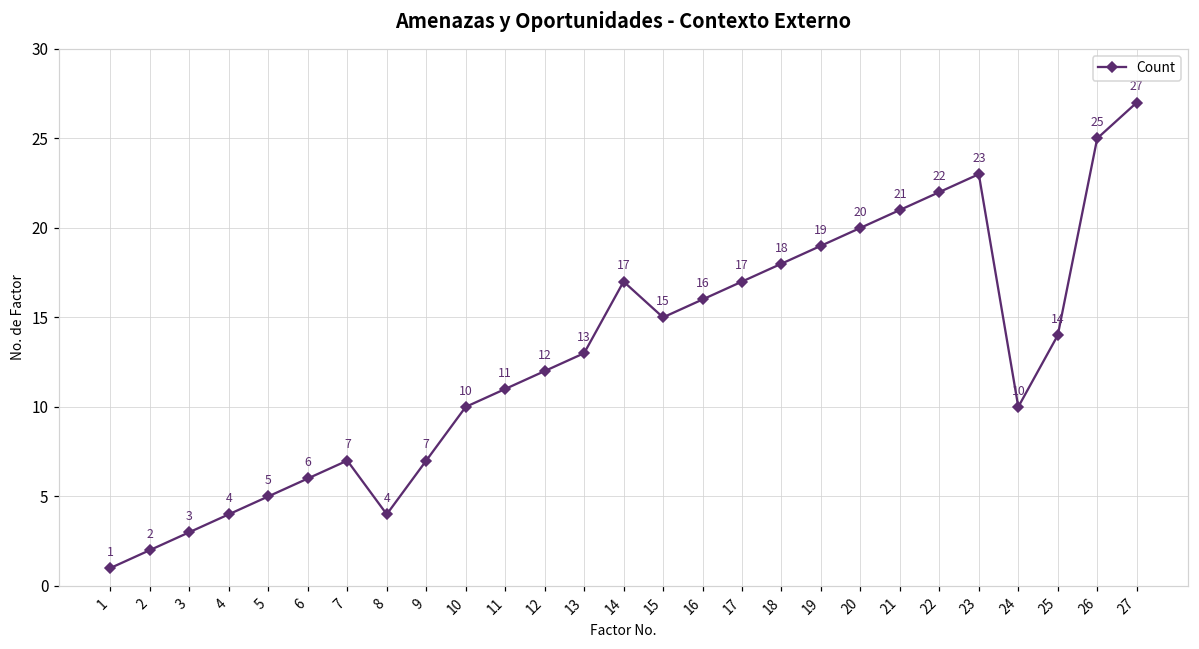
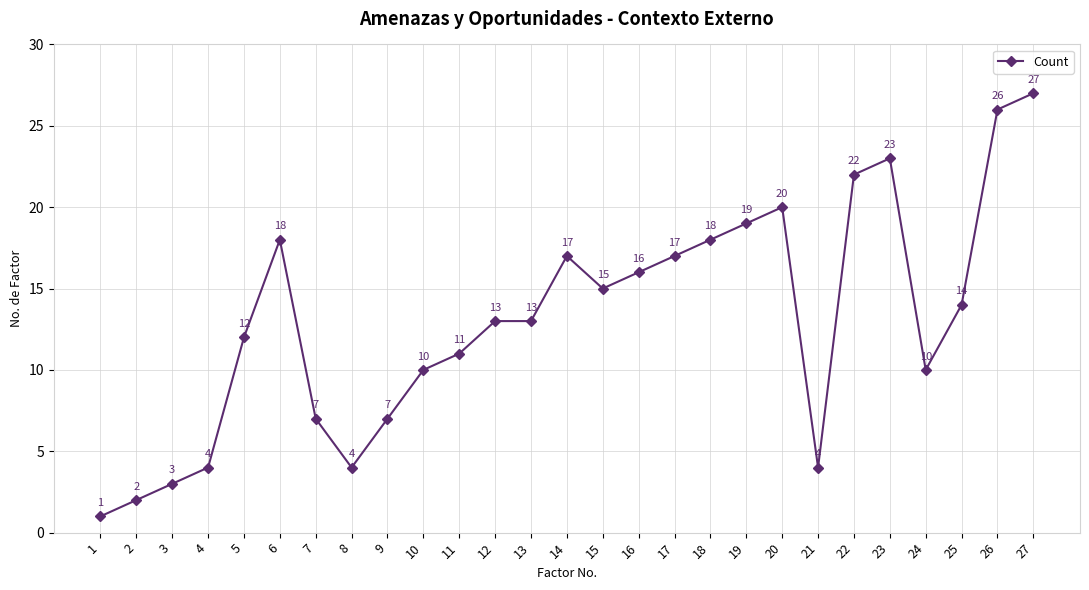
  {
    "1": 1,
    "2": 2,
    "3": 3,
    "4": 4,
-   "5": 5,
-   "6": 6,
+   "5": 12,
+   "6": 18,
    "7": 7,
    "8": 4,
    "9": 7,
    "10": 10,
    "11": 11,
-   "12": 12,
+   "12": 13,
    "13": 13,
    "14": 17,
    "15": 15,
    "16": 16,
    "17": 17,
    "18": 18,
    "19": 19,
    "20": 20,
-   "21": 21,
+   "21": 4,
    "22": 22,
    "23": 23,
    "24": 10,
    "25": 14,
-   "26": 25,
+   "26": 26,
    "27": 27
  }
